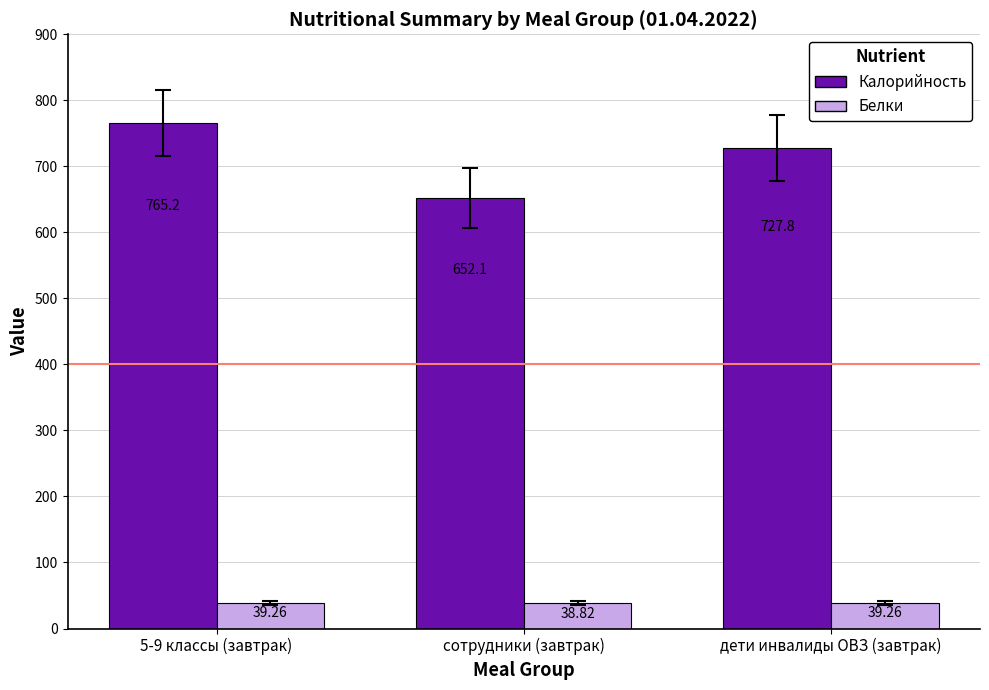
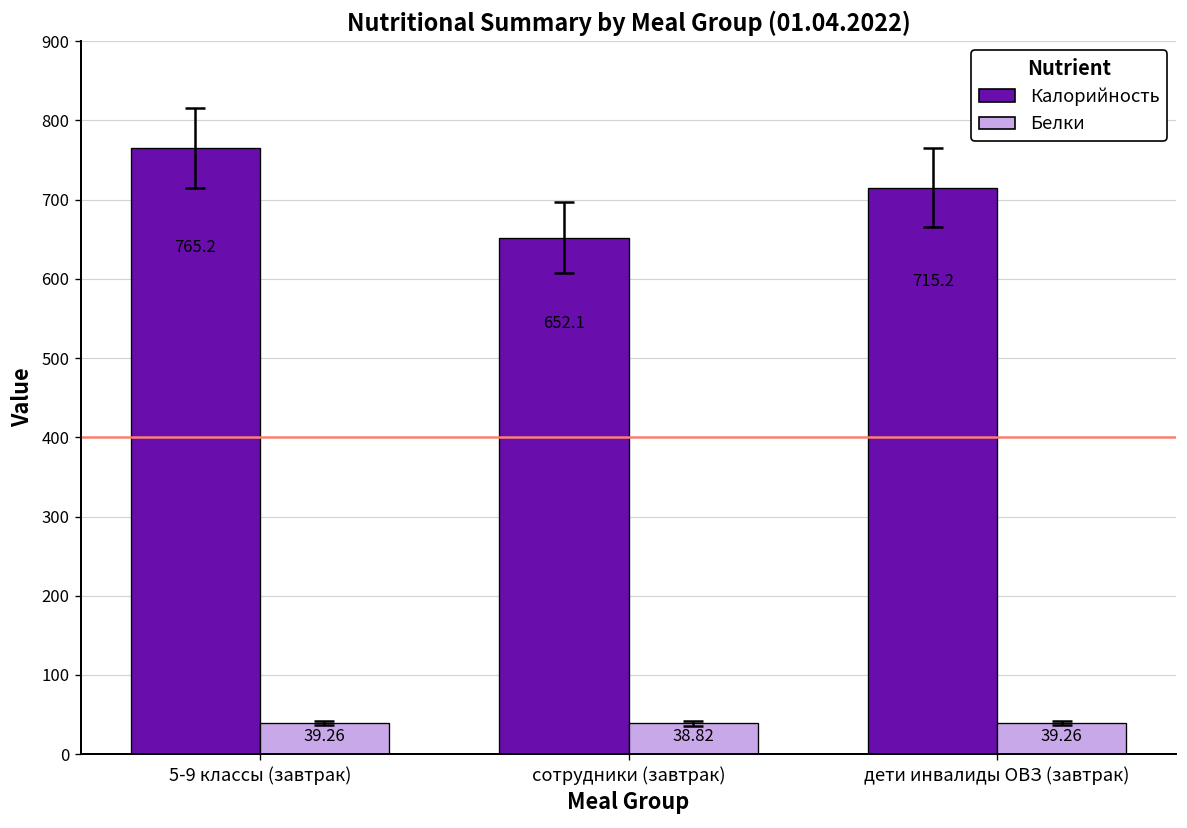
  {
    "Калорийность": {
      "5-9 классы (завтрак)": 765.2,
      "сотрудники (завтрак)": 652.1,
-     "дети инвалиды ОВЗ (завтрак)": 727.8
+     "дети инвалиды ОВЗ (завтрак)": 715.2
    }
  }
